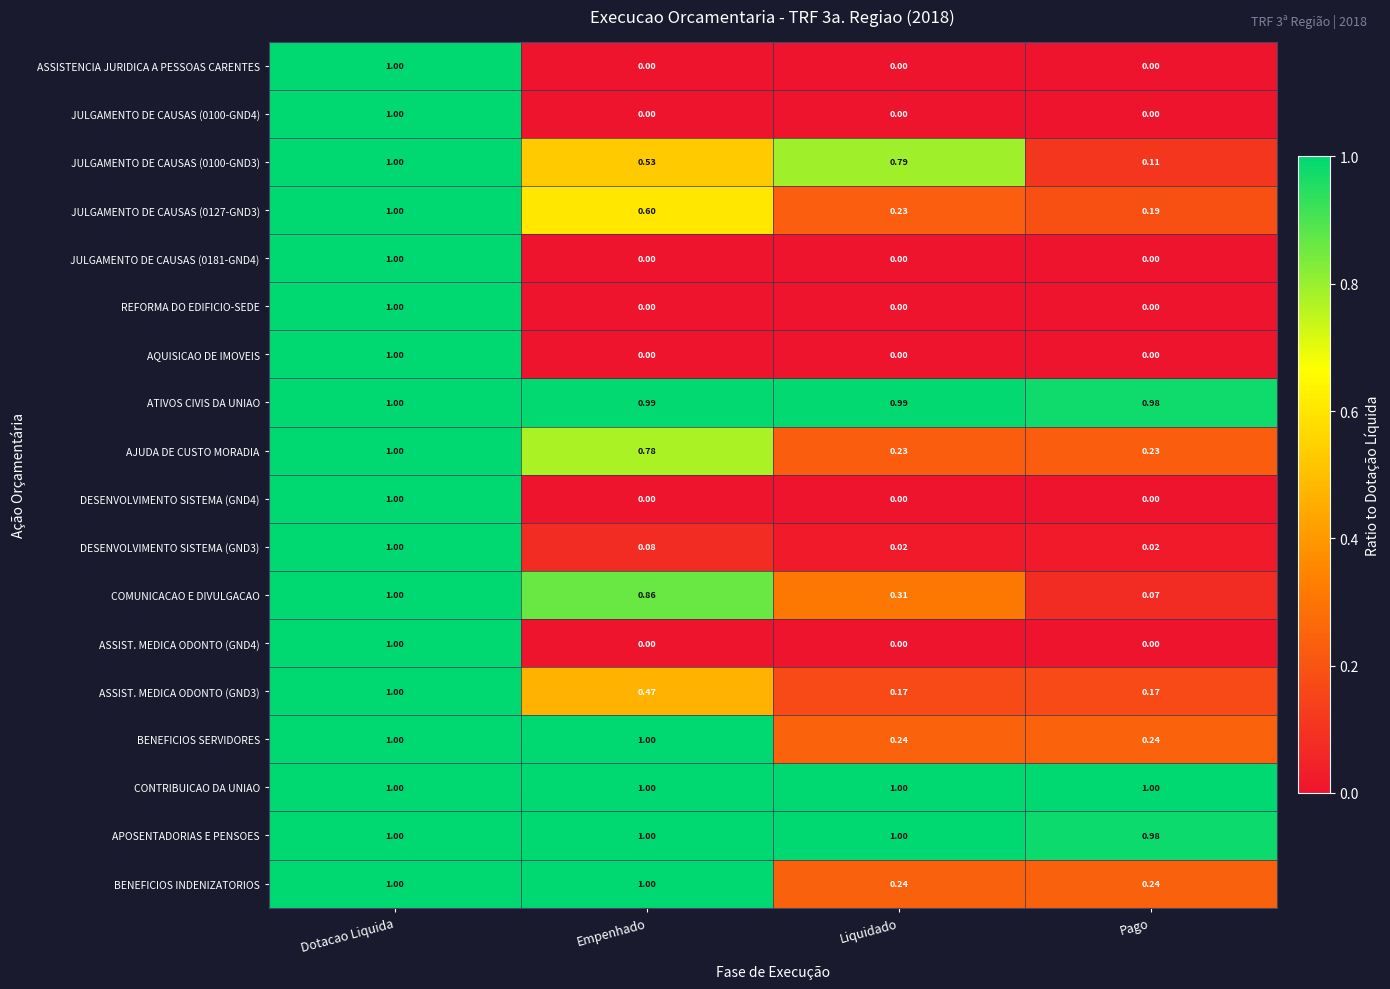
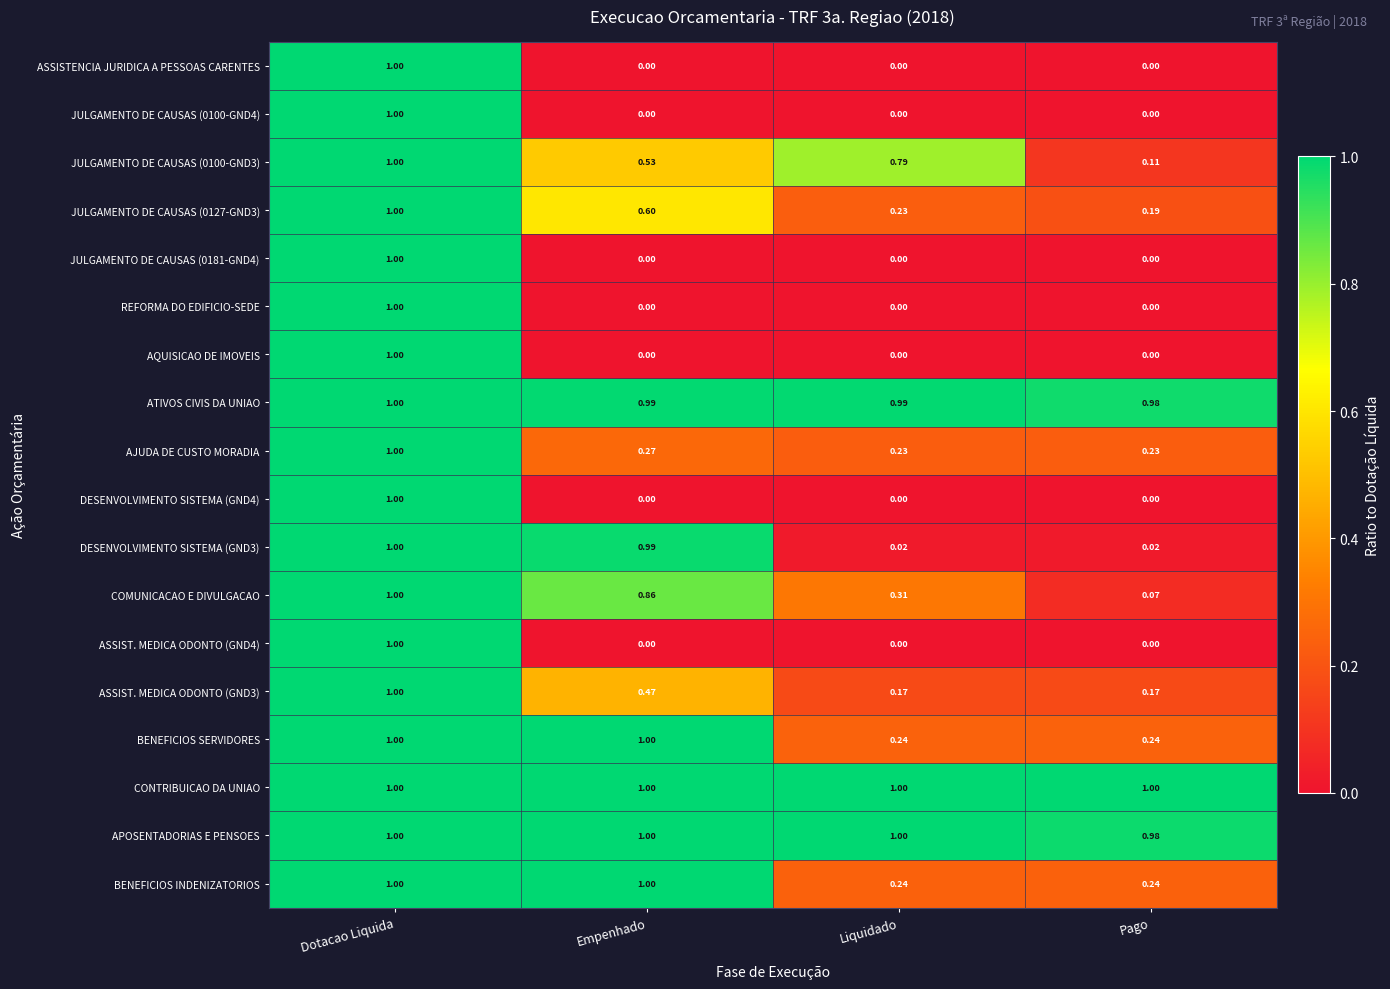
  {
    "ASSISTENCIA JURIDICA A PESSOAS CARENTES": {
      "Dotacao Liquida": 1.00,
      "Empenhado": 0.00,
      "Liquidado": 0.00,
      "Pago": 0.00
    },
    "JULGAMENTO DE CAUSAS (0100-GND4)": {
      "Dotacao Liquida": 1.00,
      "Empenhado": 0.00,
      "Liquidado": 0.00,
      "Pago": 0.00
    },
    "JULGAMENTO DE CAUSAS (0100-GND3)": {
      "Dotacao Liquida": 1.00,
      "Empenhado": 0.53,
      "Liquidado": 0.79,
      "Pago": 0.11
    },
    "JULGAMENTO DE CAUSAS (0127-GND3)": {
      "Dotacao Liquida": 1.00,
      "Empenhado": 0.60,
      "Liquidado": 0.23,
      "Pago": 0.19
    },
    "JULGAMENTO DE CAUSAS (0181-GND4)": {
      "Dotacao Liquida": 1.00,
      "Empenhado": 0.00,
      "Liquidado": 0.00,
      "Pago": 0.00
    },
    "REFORMA DO EDIFICIO-SEDE": {
      "Dotacao Liquida": 1.00,
      "Empenhado": 0.00,
      "Liquidado": 0.00,
      "Pago": 0.00
    },
    "AQUISICAO DE IMOVEIS": {
      "Dotacao Liquida": 1.00,
      "Empenhado": 0.00,
      "Liquidado": 0.00,
      "Pago": 0.00
    },
    "ATIVOS CIVIS DA UNIAO": {
      "Dotacao Liquida": 1.00,
      "Empenhado": 0.99,
      "Liquidado": 0.99,
      "Pago": 0.98
    },
    "AJUDA DE CUSTO MORADIA": {
      "Dotacao Liquida": 1.00,
-     "Empenhado": 0.78,
+     "Empenhado": 0.27,
      "Liquidado": 0.23,
      "Pago": 0.23
    },
    "DESENVOLVIMENTO SISTEMA (GND4)": {
      "Dotacao Liquida": 1.00,
      "Empenhado": 0.00,
      "Liquidado": 0.00,
      "Pago": 0.00
    },
    "DESENVOLVIMENTO SISTEMA (GND3)": {
      "Dotacao Liquida": 1.00,
-     "Empenhado": 0.08,
+     "Empenhado": 0.99,
      "Liquidado": 0.02,
      "Pago": 0.02
    },
    "COMUNICACAO E DIVULGACAO": {
      "Dotacao Liquida": 1.00,
      "Empenhado": 0.86,
      "Liquidado": 0.31,
      "Pago": 0.07
    },
    "ASSIST. MEDICA ODONTO (GND4)": {
      "Dotacao Liquida": 1.00,
      "Empenhado": 0.00,
      "Liquidado": 0.00,
      "Pago": 0.00
    },
    "ASSIST. MEDICA ODONTO (GND3)": {
      "Dotacao Liquida": 1.00,
      "Empenhado": 0.47,
      "Liquidado": 0.17,
      "Pago": 0.17
    },
    "BENEFICIOS SERVIDORES": {
      "Dotacao Liquida": 1.00,
      "Empenhado": 1.00,
      "Liquidado": 0.24,
      "Pago": 0.24
    },
    "CONTRIBUICAO DA UNIAO": {
      "Dotacao Liquida": 1.00,
      "Empenhado": 1.00,
      "Liquidado": 1.00,
      "Pago": 1.00
    },
    "APOSENTADORIAS E PENSOES": {
      "Dotacao Liquida": 1.00,
      "Empenhado": 1.00,
      "Liquidado": 1.00,
      "Pago": 0.98
    },
    "BENEFICIOS INDENIZATORIOS": {
      "Dotacao Liquida": 1.00,
      "Empenhado": 1.00,
      "Liquidado": 0.24,
      "Pago": 0.24
    }
  }
